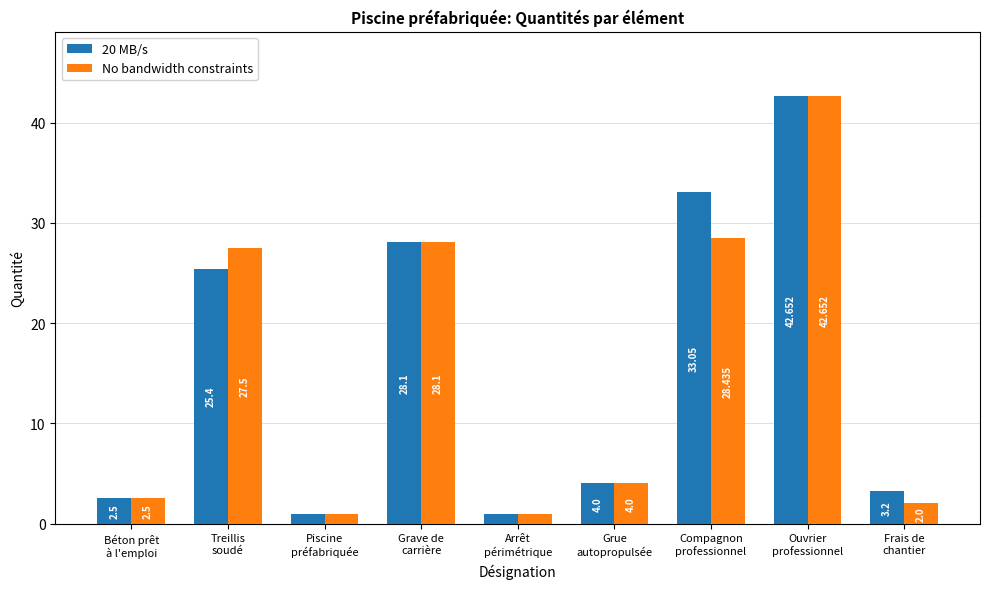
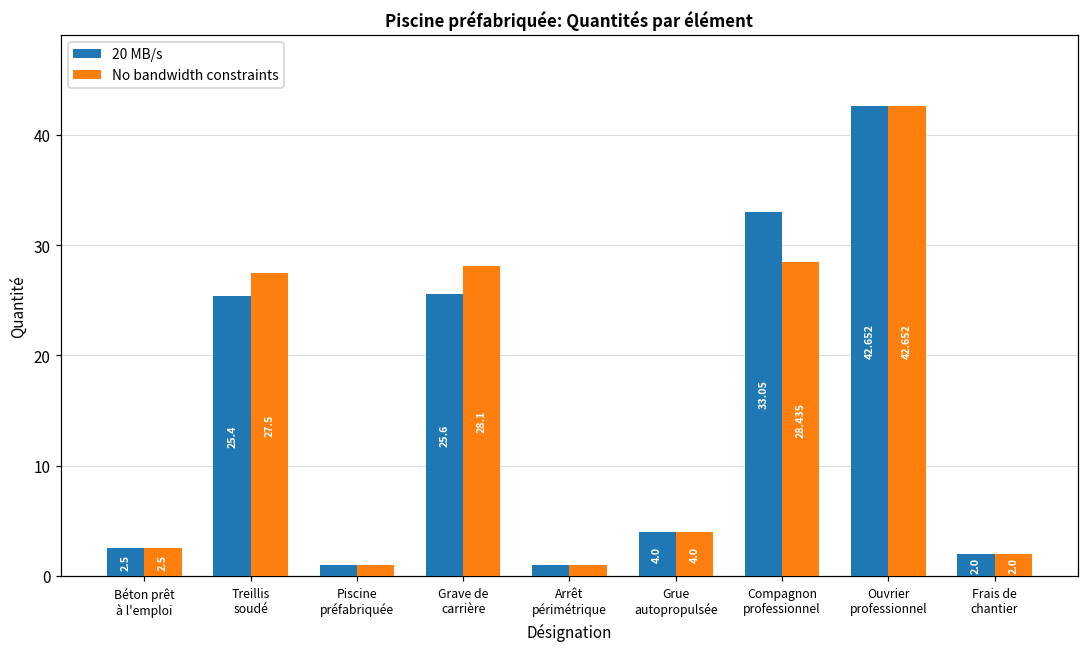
  {
    "20 MB/s": {
      "Béton prêt à l'emploi": 2.5,
      "Treillis soudé": 25.4,
-     "Grave de carrière": 28.1,
+     "Grave de carrière": 25.6,
      "Grue autopropulsée": 4.0,
      "Compagnon professionnel": 33.05,
      "Ouvrier professionnel": 42.652,
-     "Frais de chantier": 3.2
+     "Frais de chantier": 2.0
    },
    "No bandwidth constraints": {
      "Béton prêt à l'emploi": 2.5,
      "Treillis soudé": 27.5,
      "Grave de carrière": 28.1,
      "Grue autopropulsée": 4.0,
      "Compagnon professionnel": 28.435,
      "Ouvrier professionnel": 42.652,
      "Frais de chantier": 2.0
    }
  }
